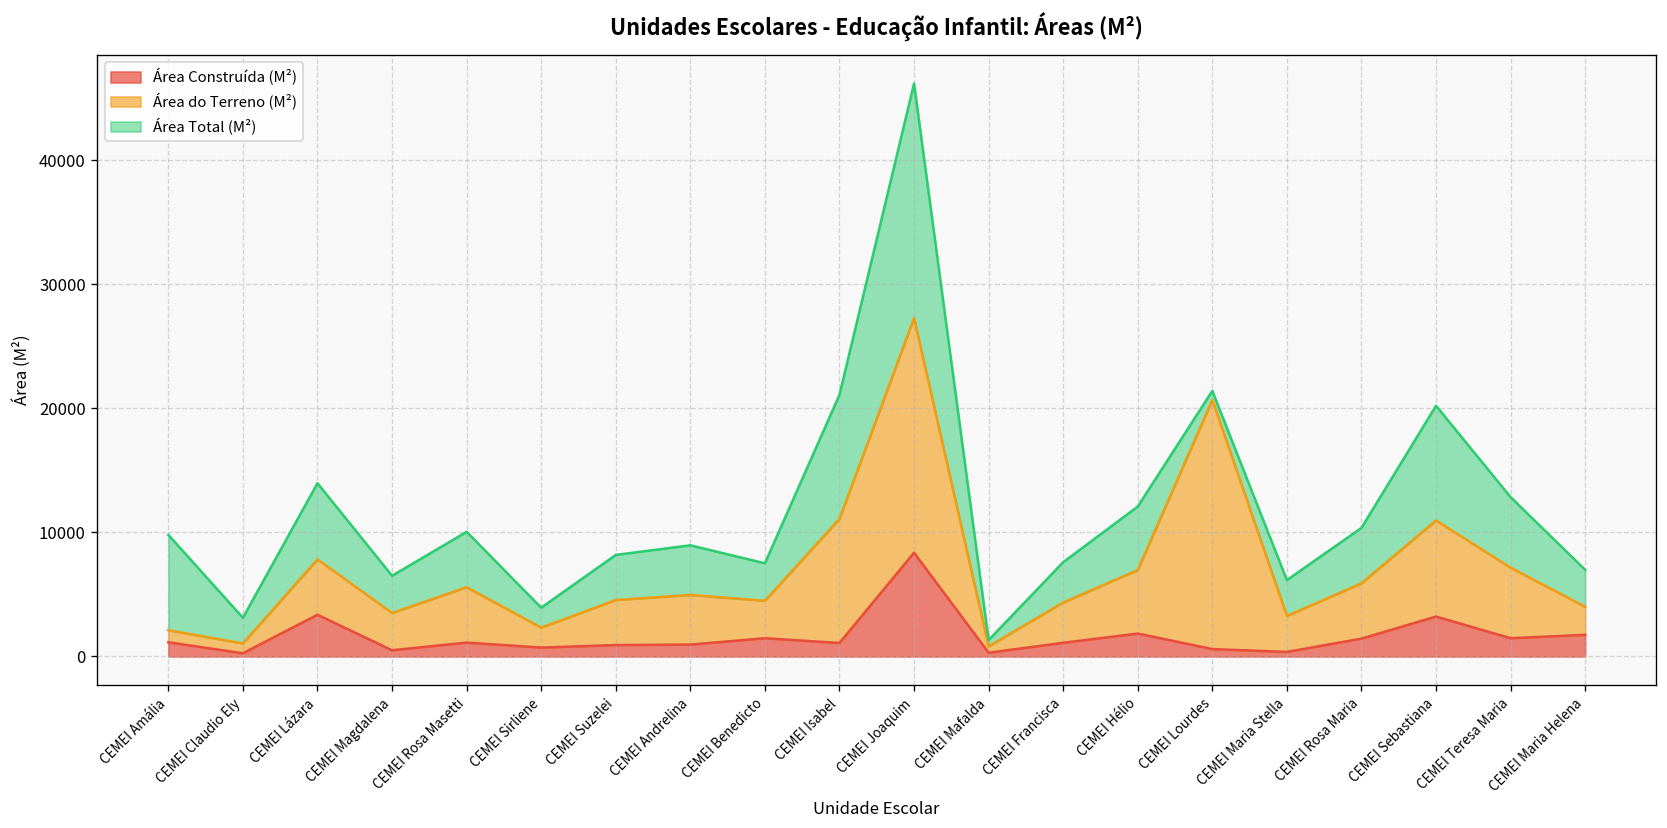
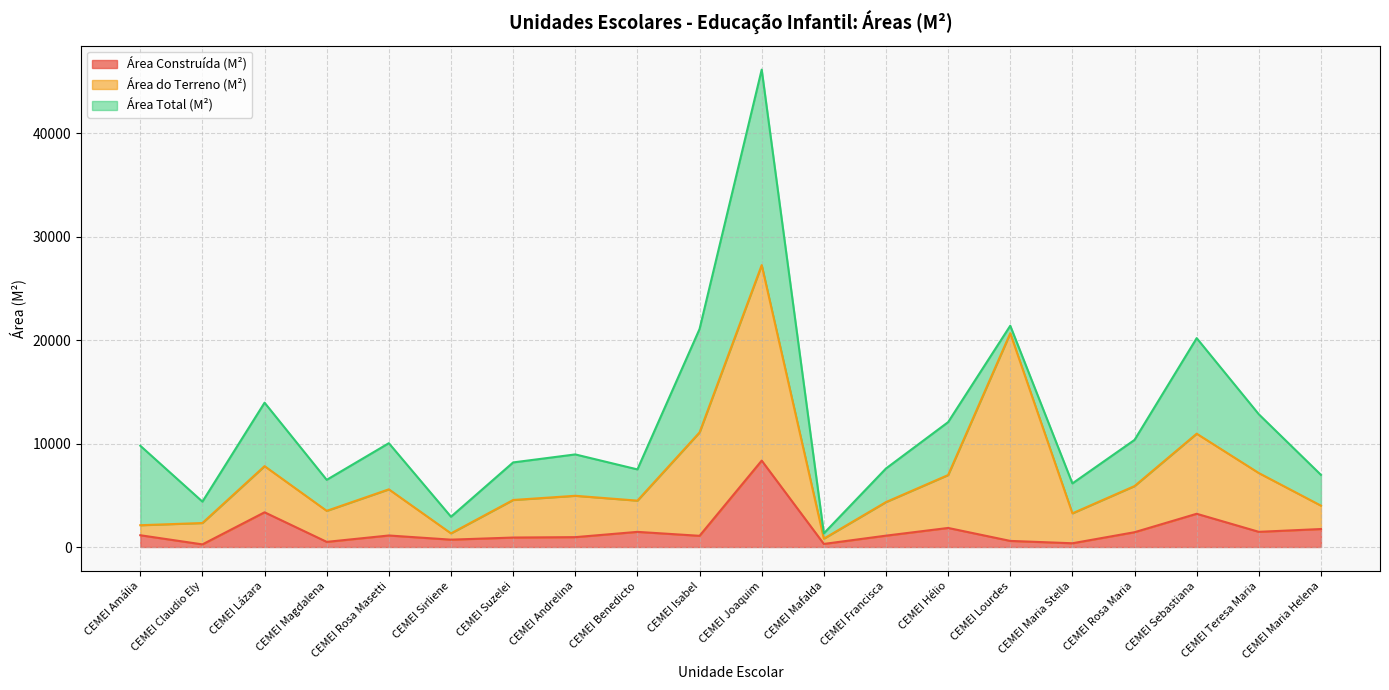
  {
    "Área Construída (M²)": {
      "CEMEI Amália": 1100,
      "CEMEI Claudio Ely": 300,
      "CEMEI Lázara": 3400,
      "CEMEI Magdalena": 500,
      "CEMEI Rosa Masetti": 1100,
      "CEMEI Sirliene": 700,
      "CEMEI Suzelei": 900,
      "CEMEI Andrelina": 1000,
      "CEMEI Benedicto": 1500,
      "CEMEI Isabel": 1100,
      "CEMEI Joaquim": 8400,
      "CEMEI Mafalda": 300,
      "CEMEI Francisca": 1100,
      "CEMEI Hélio": 1800,
      "CEMEI Lourdes": 600,
      "CEMEI Maria Stella": 400,
      "CEMEI Rosa Maria": 1400,
      "CEMEI Sebastiana": 3200,
      "CEMEI Teresa Maria": 1500,
      "CEMEI Maria Helena": 1700
    },
    "Área do Terreno (M²)": {
      "CEMEI Amália": 1000,
-     "CEMEI Claudio Ely": 800,
+     "CEMEI Claudio Ely": 2100,
      "CEMEI Lázara": 4500,
      "CEMEI Magdalena": 3000,
      "CEMEI Rosa Masetti": 4500,
-     "CEMEI Sirliene": 1600,
+     "CEMEI Sirliene": 600,
      "CEMEI Suzelei": 3600,
      "CEMEI Andrelina": 4000,
      "CEMEI Benedicto": 3000,
      "CEMEI Isabel": 10000,
      "CEMEI Joaquim": 18900,
      "CEMEI Mafalda": 500,
      "CEMEI Francisca": 3200,
      "CEMEI Hélio": 5100,
      "CEMEI Lourdes": 20100,
      "CEMEI Maria Stella": 2900,
      "CEMEI Rosa Maria": 4500,
      "CEMEI Sebastiana": 7700,
      "CEMEI Teresa Maria": 5700,
      "CEMEI Maria Helena": 2300
    },
    "Área Total (M²)": {
      "CEMEI Amália": 7700,
      "CEMEI Claudio Ely": 2100,
      "CEMEI Lázara": 6100,
      "CEMEI Magdalena": 3000,
      "CEMEI Rosa Masetti": 4500,
      "CEMEI Sirliene": 1600,
      "CEMEI Suzelei": 3600,
      "CEMEI Andrelina": 4000,
      "CEMEI Benedicto": 3000,
      "CEMEI Isabel": 10000,
      "CEMEI Joaquim": 18900,
      "CEMEI Mafalda": 500,
      "CEMEI Francisca": 3200,
      "CEMEI Hélio": 5100,
      "CEMEI Lourdes": 700,
      "CEMEI Maria Stella": 2900,
      "CEMEI Rosa Maria": 4500,
      "CEMEI Sebastiana": 9200,
      "CEMEI Teresa Maria": 5700,
      "CEMEI Maria Helena": 3000
    }
  }
